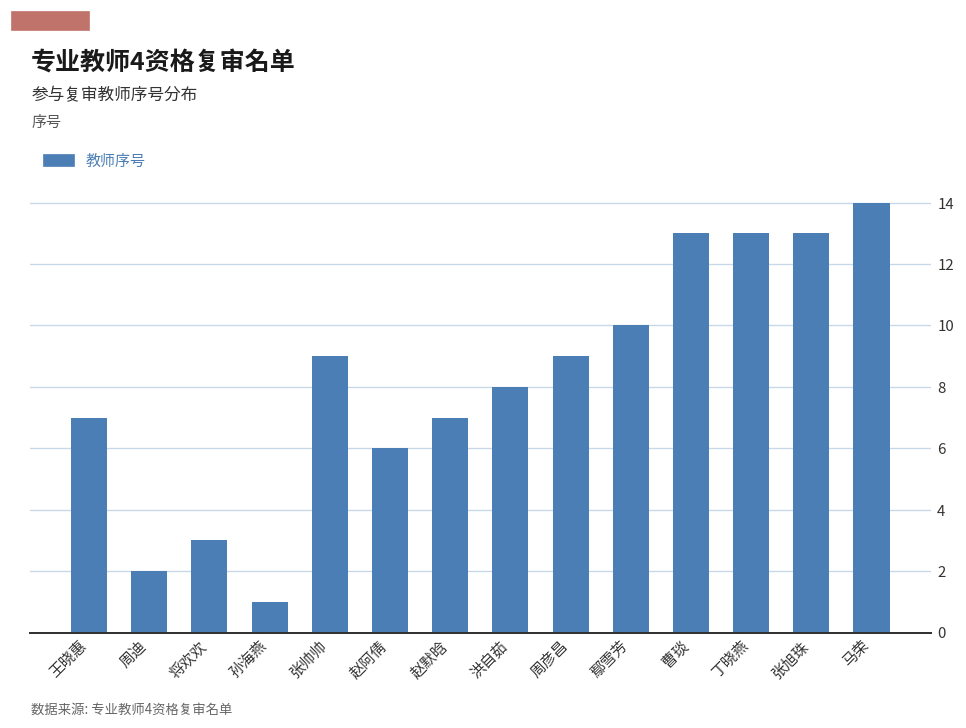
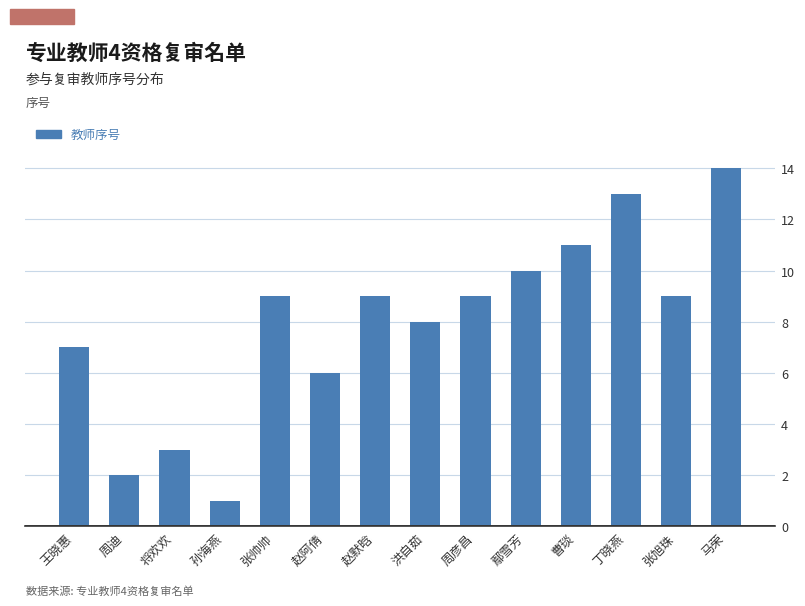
  {
    "王晓惠": 7,
    "周迪": 2,
    "将欢欢": 3,
    "孙海燕": 1,
    "张帅帅": 9,
    "赵阿倩": 6,
-   "赵默晗": 7,
+   "赵默晗": 9,
    "洪自茹": 8,
    "周彦昌": 9,
    "鄢雪芳": 10,
-   "曹琰": 13,
+   "曹琰": 11,
    "丁晓燕": 13,
-   "张旭珠": 13,
+   "张旭珠": 9,
    "马荣": 14
  }
